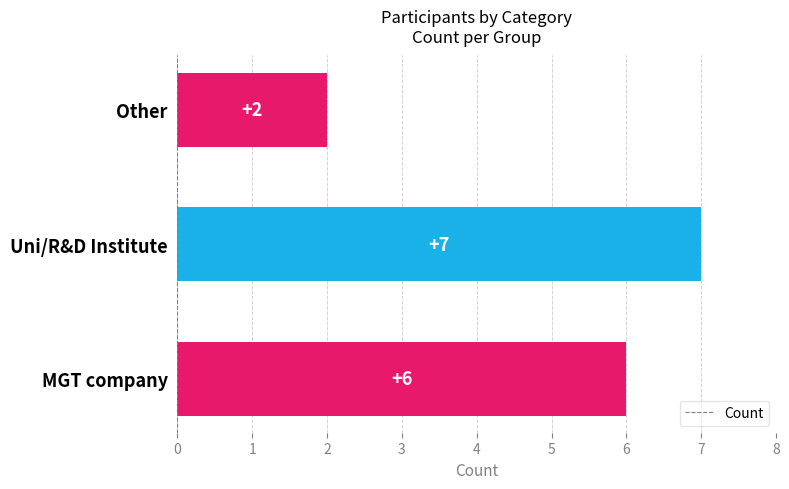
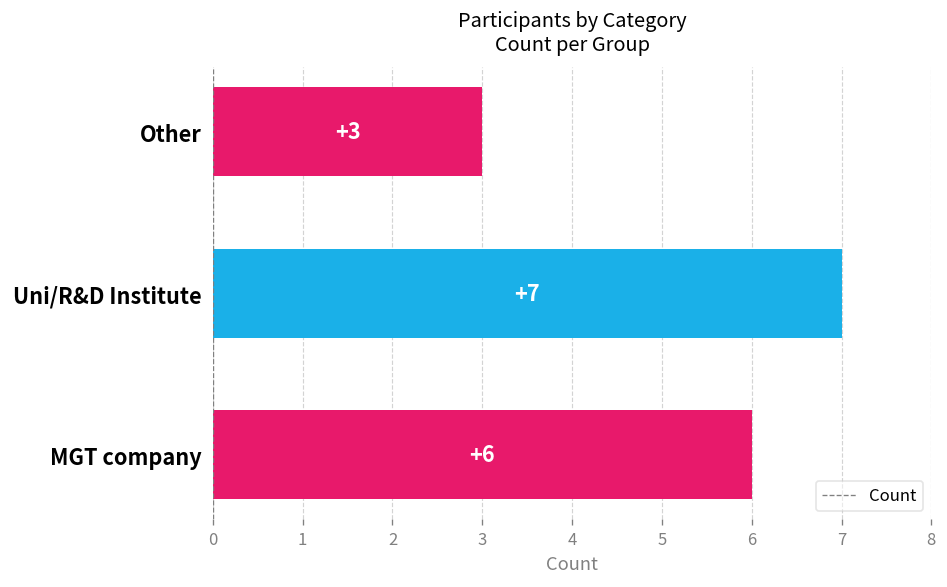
  {
-   "Other": "+2",
+   "Other": "+3",
    "Uni/R&D Institute": "+7",
    "MGT company": "+6"
  }
